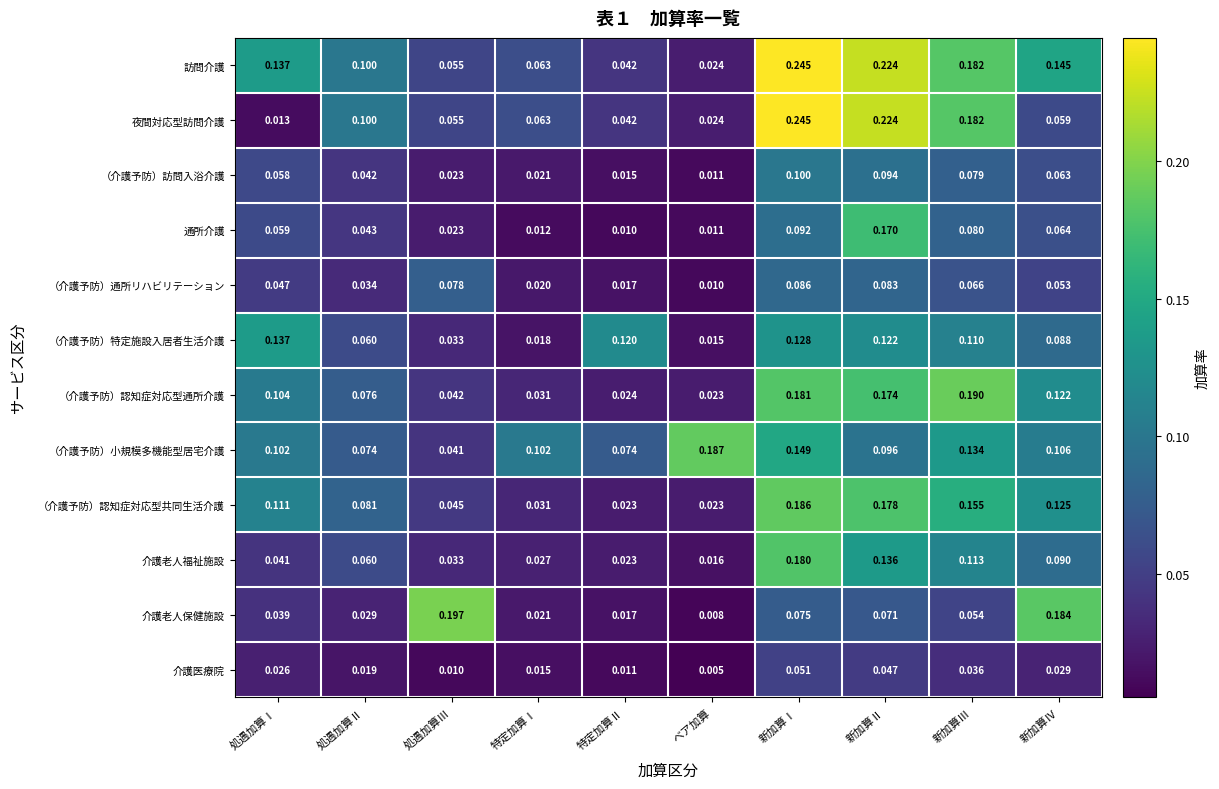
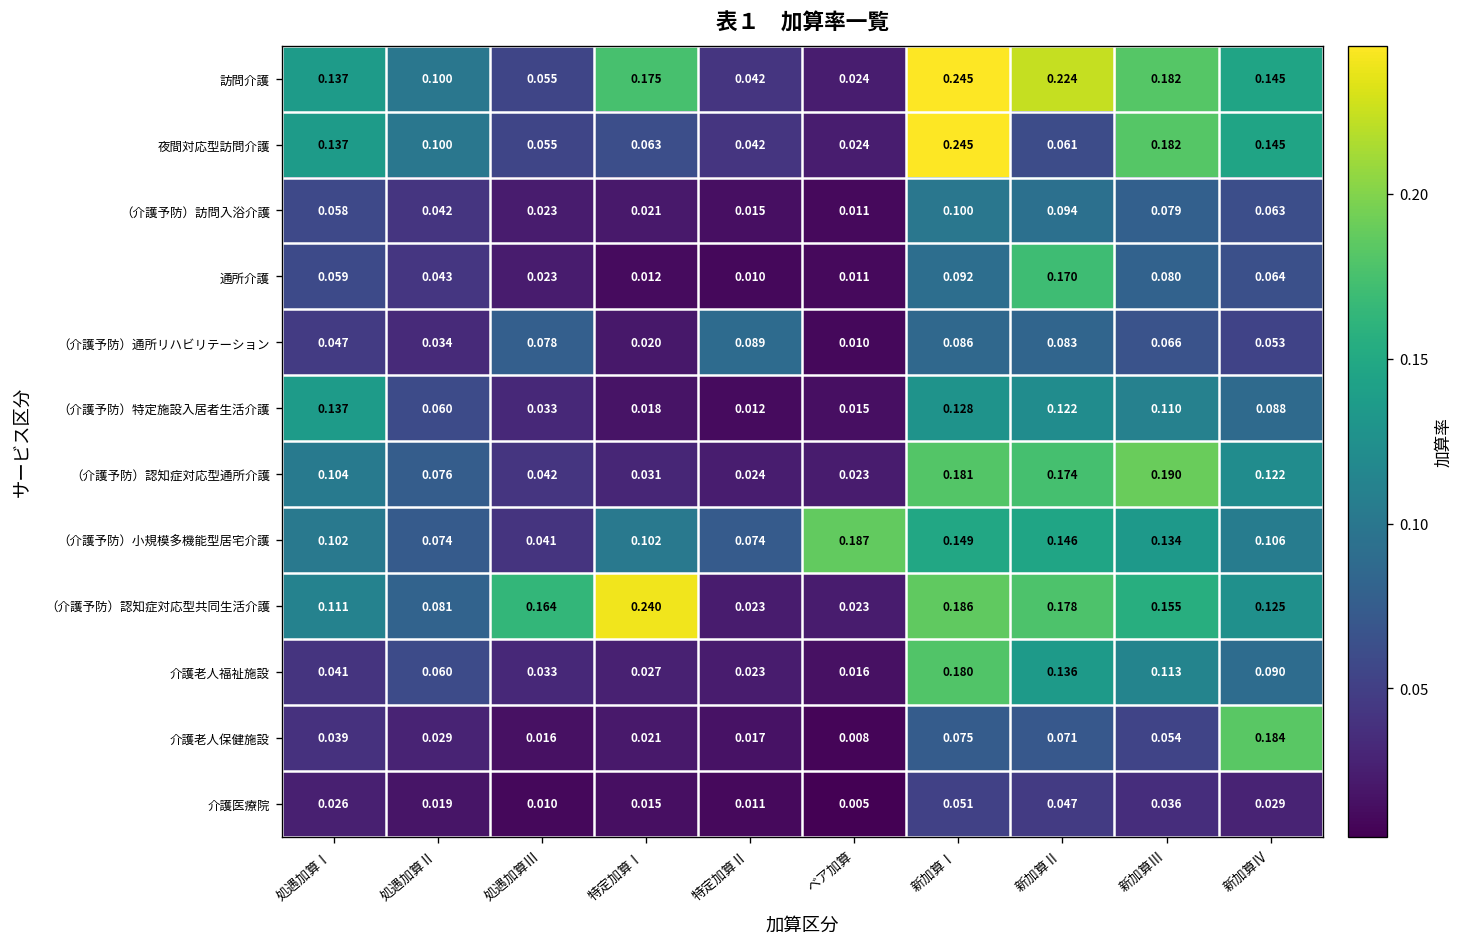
  {
    "訪問介護": {
      "処遇加算Ⅰ": 0.137,
      "処遇加算Ⅱ": 0.100,
      "処遇加算Ⅲ": 0.055,
-     "特定加算Ⅰ": 0.063,
+     "特定加算Ⅰ": 0.175,
      "特定加算Ⅱ": 0.042,
      "ベア加算": 0.024,
      "新加算Ⅰ": 0.245,
      "新加算Ⅱ": 0.224,
      "新加算Ⅲ": 0.182,
      "新加算Ⅳ": 0.145
    },
    "夜間対応型訪問介護": {
-     "処遇加算Ⅰ": 0.013,
+     "処遇加算Ⅰ": 0.137,
      "処遇加算Ⅱ": 0.100,
      "処遇加算Ⅲ": 0.055,
      "特定加算Ⅰ": 0.063,
      "特定加算Ⅱ": 0.042,
      "ベア加算": 0.024,
      "新加算Ⅰ": 0.245,
-     "新加算Ⅱ": 0.224,
+     "新加算Ⅱ": 0.061,
      "新加算Ⅲ": 0.182,
-     "新加算Ⅳ": 0.059
+     "新加算Ⅳ": 0.145
    },
    "（介護予防）訪問入浴介護": {
      "処遇加算Ⅰ": 0.058,
      "処遇加算Ⅱ": 0.042,
      "処遇加算Ⅲ": 0.023,
      "特定加算Ⅰ": 0.021,
      "特定加算Ⅱ": 0.015,
      "ベア加算": 0.011,
      "新加算Ⅰ": 0.100,
      "新加算Ⅱ": 0.094,
      "新加算Ⅲ": 0.079,
      "新加算Ⅳ": 0.063
    },
    "通所介護": {
      "処遇加算Ⅰ": 0.059,
      "処遇加算Ⅱ": 0.043,
      "処遇加算Ⅲ": 0.023,
      "特定加算Ⅰ": 0.012,
      "特定加算Ⅱ": 0.010,
      "ベア加算": 0.011,
      "新加算Ⅰ": 0.092,
      "新加算Ⅱ": 0.170,
      "新加算Ⅲ": 0.080,
      "新加算Ⅳ": 0.064
    },
    "（介護予防）通所リハビリテーション": {
      "処遇加算Ⅰ": 0.047,
      "処遇加算Ⅱ": 0.034,
      "処遇加算Ⅲ": 0.078,
      "特定加算Ⅰ": 0.020,
-     "特定加算Ⅱ": 0.017,
+     "特定加算Ⅱ": 0.089,
      "ベア加算": 0.010,
      "新加算Ⅰ": 0.086,
      "新加算Ⅱ": 0.083,
      "新加算Ⅲ": 0.066,
      "新加算Ⅳ": 0.053
    },
    "（介護予防）特定施設入居者生活介護": {
      "処遇加算Ⅰ": 0.137,
      "処遇加算Ⅱ": 0.060,
      "処遇加算Ⅲ": 0.033,
      "特定加算Ⅰ": 0.018,
-     "特定加算Ⅱ": 0.120,
+     "特定加算Ⅱ": 0.012,
      "ベア加算": 0.015,
      "新加算Ⅰ": 0.128,
      "新加算Ⅱ": 0.122,
      "新加算Ⅲ": 0.110,
      "新加算Ⅳ": 0.088
    },
    "（介護予防）認知症対応型通所介護": {
      "処遇加算Ⅰ": 0.104,
      "処遇加算Ⅱ": 0.076,
      "処遇加算Ⅲ": 0.042,
      "特定加算Ⅰ": 0.031,
      "特定加算Ⅱ": 0.024,
      "ベア加算": 0.023,
      "新加算Ⅰ": 0.181,
      "新加算Ⅱ": 0.174,
      "新加算Ⅲ": 0.190,
      "新加算Ⅳ": 0.122
    },
    "（介護予防）小規模多機能型居宅介護": {
      "処遇加算Ⅰ": 0.102,
      "処遇加算Ⅱ": 0.074,
      "処遇加算Ⅲ": 0.041,
      "特定加算Ⅰ": 0.102,
      "特定加算Ⅱ": 0.074,
      "ベア加算": 0.187,
      "新加算Ⅰ": 0.149,
-     "新加算Ⅱ": 0.096,
+     "新加算Ⅱ": 0.146,
      "新加算Ⅲ": 0.134,
      "新加算Ⅳ": 0.106
    },
    "（介護予防）認知症対応型共同生活介護": {
      "処遇加算Ⅰ": 0.111,
      "処遇加算Ⅱ": 0.081,
-     "処遇加算Ⅲ": 0.045,
-     "特定加算Ⅰ": 0.031,
+     "処遇加算Ⅲ": 0.164,
+     "特定加算Ⅰ": 0.240,
      "特定加算Ⅱ": 0.023,
      "ベア加算": 0.023,
      "新加算Ⅰ": 0.186,
      "新加算Ⅱ": 0.178,
      "新加算Ⅲ": 0.155,
      "新加算Ⅳ": 0.125
    },
    "介護老人福祉施設": {
      "処遇加算Ⅰ": 0.041,
      "処遇加算Ⅱ": 0.060,
      "処遇加算Ⅲ": 0.033,
      "特定加算Ⅰ": 0.027,
      "特定加算Ⅱ": 0.023,
      "ベア加算": 0.016,
      "新加算Ⅰ": 0.180,
      "新加算Ⅱ": 0.136,
      "新加算Ⅲ": 0.113,
      "新加算Ⅳ": 0.090
    },
    "介護老人保健施設": {
      "処遇加算Ⅰ": 0.039,
      "処遇加算Ⅱ": 0.029,
-     "処遇加算Ⅲ": 0.197,
+     "処遇加算Ⅲ": 0.016,
      "特定加算Ⅰ": 0.021,
      "特定加算Ⅱ": 0.017,
      "ベア加算": 0.008,
      "新加算Ⅰ": 0.075,
      "新加算Ⅱ": 0.071,
      "新加算Ⅲ": 0.054,
      "新加算Ⅳ": 0.184
    },
    "介護医療院": {
      "処遇加算Ⅰ": 0.026,
      "処遇加算Ⅱ": 0.019,
      "処遇加算Ⅲ": 0.010,
      "特定加算Ⅰ": 0.015,
      "特定加算Ⅱ": 0.011,
      "ベア加算": 0.005,
      "新加算Ⅰ": 0.051,
      "新加算Ⅱ": 0.047,
      "新加算Ⅲ": 0.036,
      "新加算Ⅳ": 0.029
    }
  }
